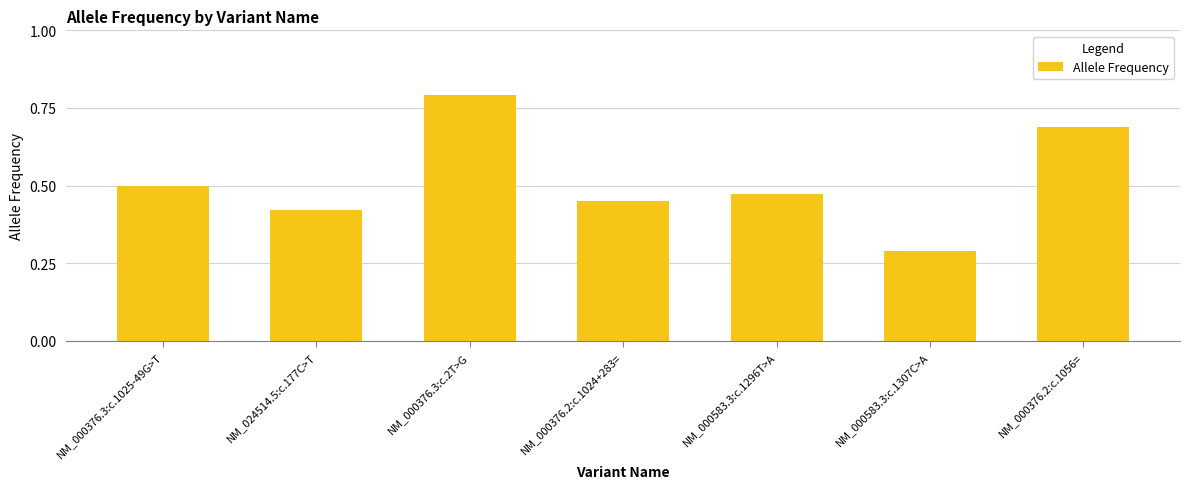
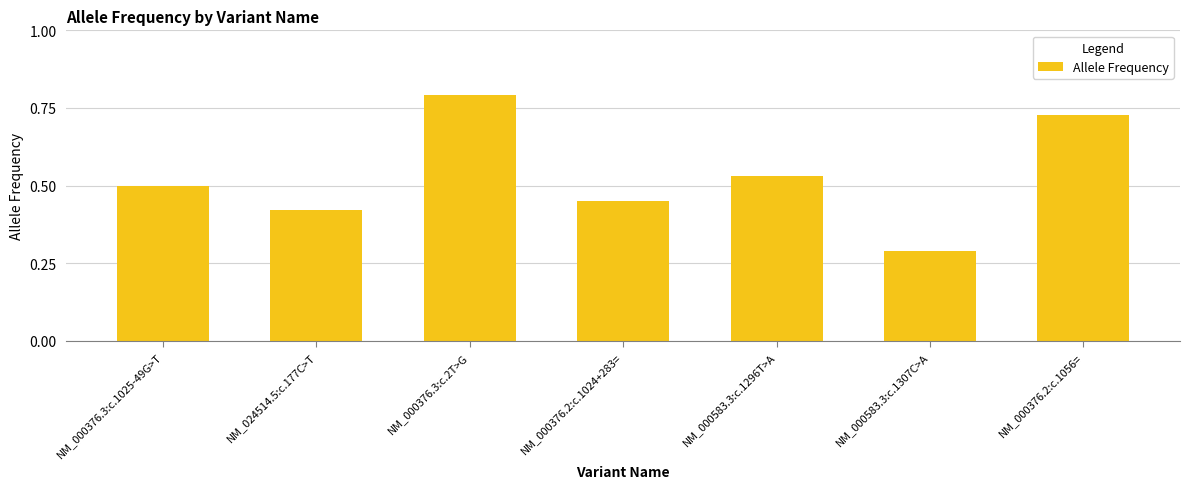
  {
    "NM_000376.3:c.1025-49G>T": 0.50,
    "NM_024514.5:c.177C>T": 0.42,
    "NM_000376.3:c.2T>G": 0.79,
    "NM_000376.2:c.1024+283=": 0.45,
-   "NM_000583.3:c.1296T>A": 0.47,
+   "NM_000583.3:c.1296T>A": 0.53,
    "NM_000583.3:c.1307C>A": 0.29,
-   "NM_000376.2:c.1056=": 0.69
+   "NM_000376.2:c.1056=": 0.73
  }
